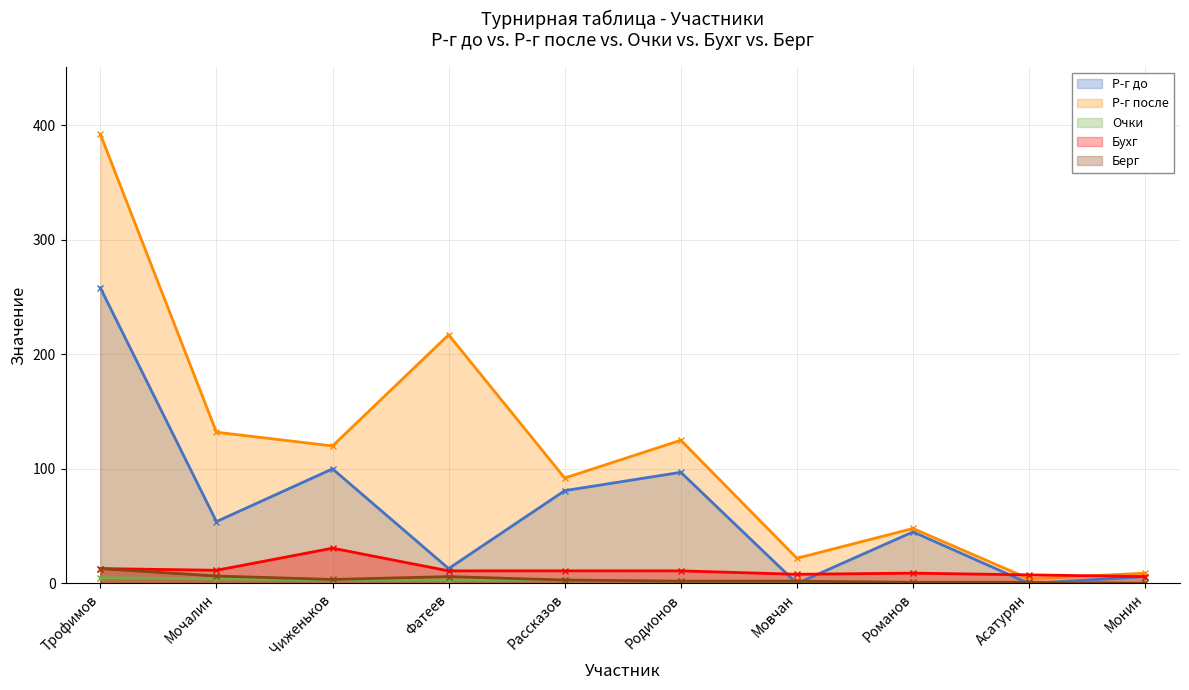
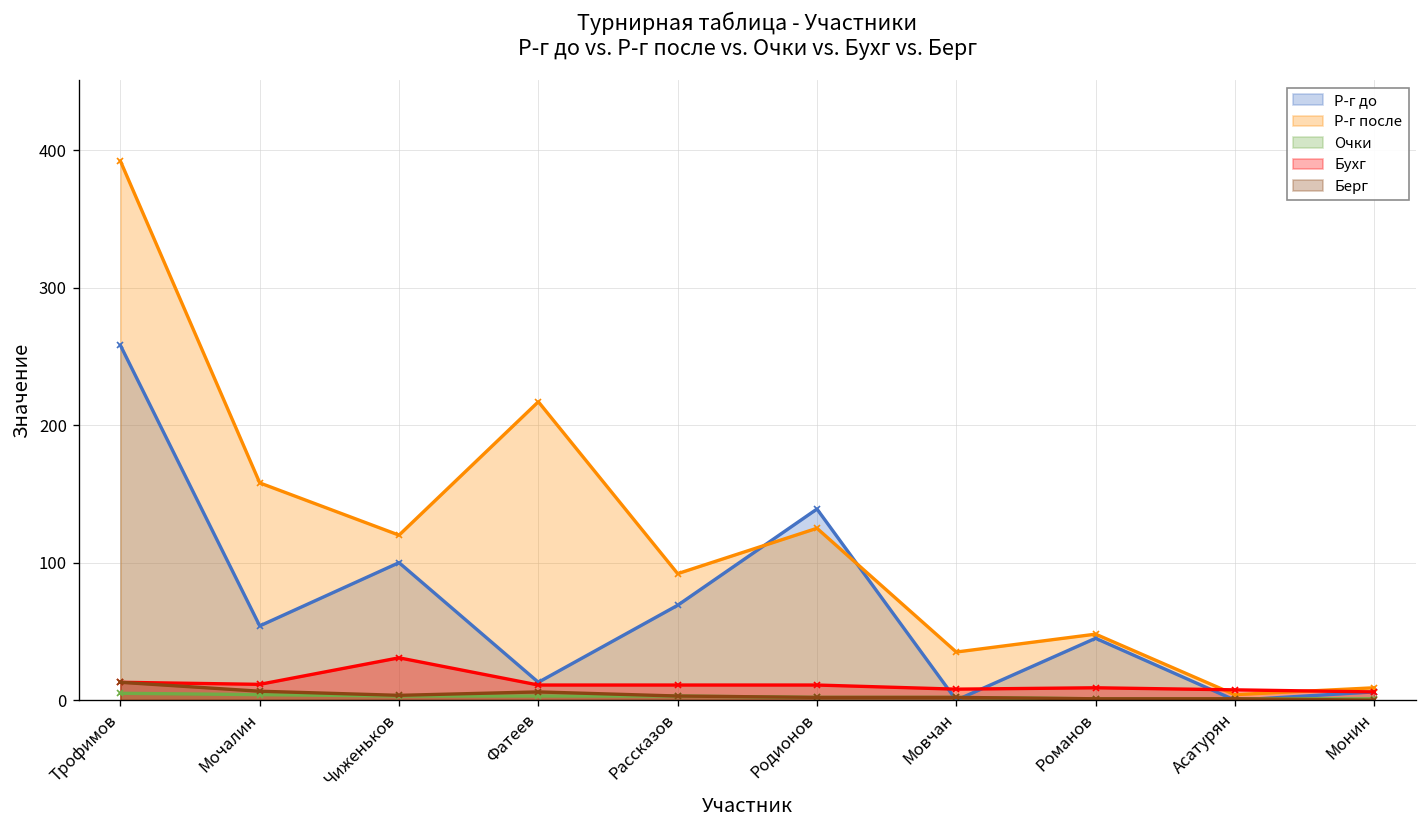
  {
    "Р-г до": {
      "Трофимов": 258,
      "Мочалин": 54,
      "Чиженьков": 100,
-     "Рассказов": 81,
-     "Родионов": 97,
+     "Рассказов": 69,
+     "Родионов": 139,
      "Романов": 45
    },
    "Р-г после": {
      "Трофимов": 392,
-     "Мочалин": 132,
+     "Мочалин": 158,
      "Чиженьков": 120,
      "Фатеев": 217,
      "Рассказов": 92,
      "Родионов": 125,
-     "Мовчан": 22,
+     "Мовчан": 35,
      "Романов": 48,
      "Асатурян": 4,
      "Монин": 9
    },
    "Бухг": {
      "Мочалин": 12,
      "Чиженьков": 31,
      "Рассказов": 11,
      "Родионов": 11,
      "Мовчан": 8,
      "Романов": 9,
      "Асатурян": 8
    }
  }
